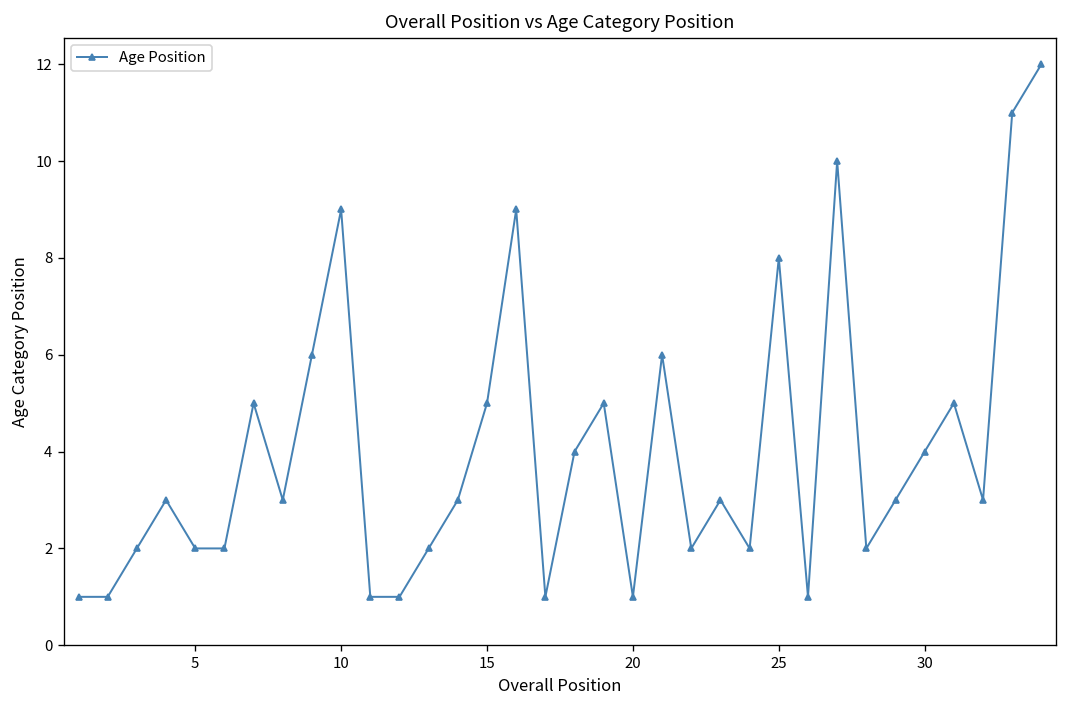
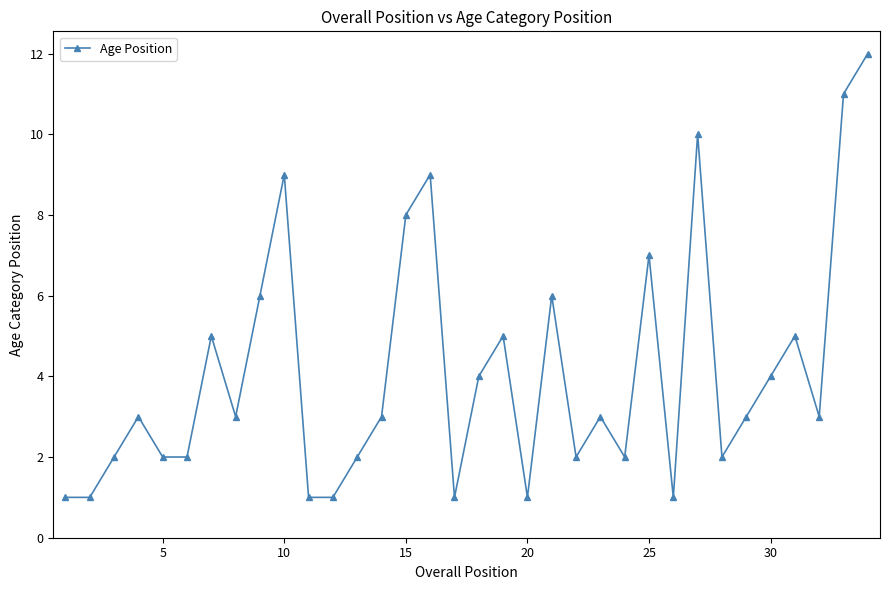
  {
    "5": 2,
    "10": 9,
-   "15": 5,
+   "15": 8,
    "20": 1,
-   "25": 8,
+   "25": 7,
    "30": 4
  }
